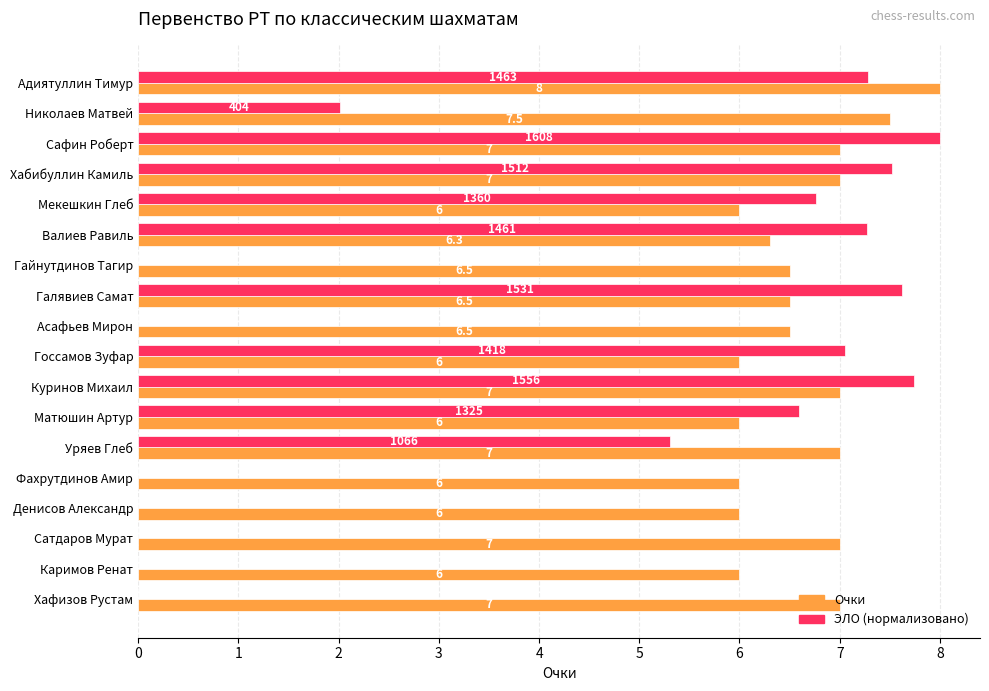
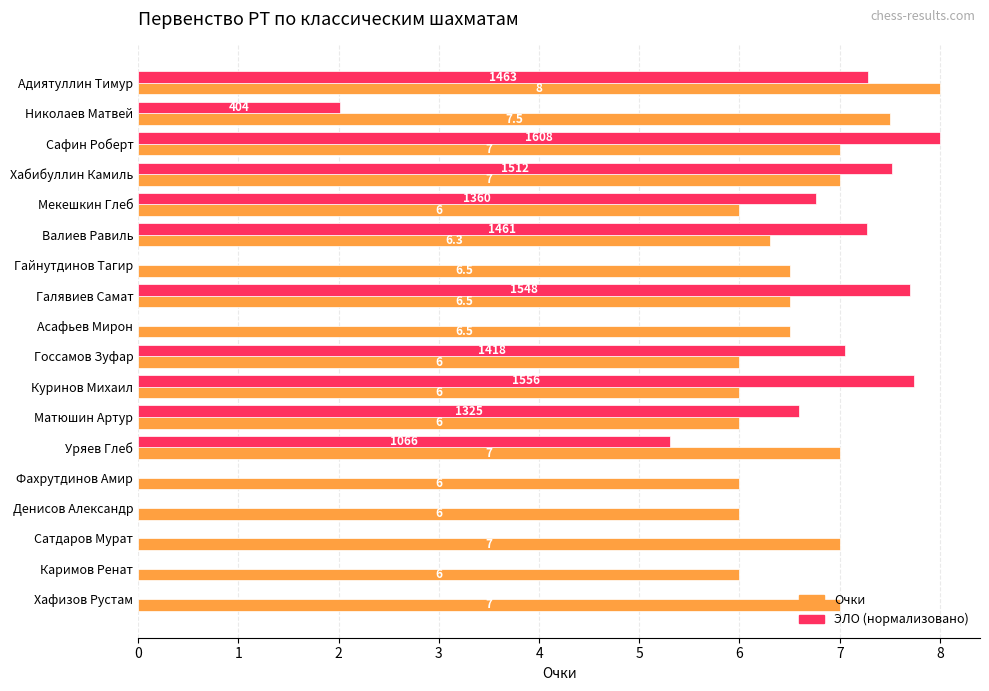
  {
    "Очки": {
      "Адиятуллин Тимур": 8,
      "Николаев Матвей": 7.5,
      "Сафин Роберт": 7,
      "Хабибуллин Камиль": 7,
      "Мекешкин Глеб": 6,
      "Валиев Равиль": 6.3,
      "Гайнутдинов Тагир": 6.5,
      "Галявиев Самат": 6.5,
      "Асафьев Мирон": 6.5,
      "Госсамов Зуфар": 6,
-     "Куринов Михаил": 7,
+     "Куринов Михаил": 6,
      "Матюшин Артур": 6,
      "Уряев Глеб": 7,
      "Фахрутдинов Амир": 6,
      "Денисов Александр": 6,
      "Сатдаров Мурат": 7,
      "Каримов Ренат": 6,
      "Хафизов Рустам": 7
    },
    "ЭЛО (нормализовано)": {
-     "Галявиев Самат": 1531
+     "Галявиев Самат": 1548
    }
  }
